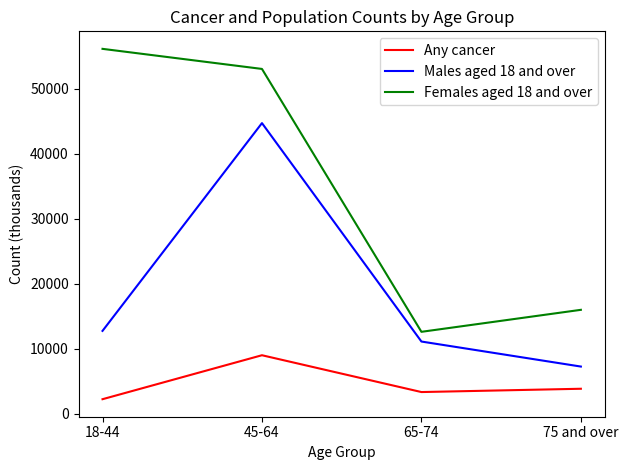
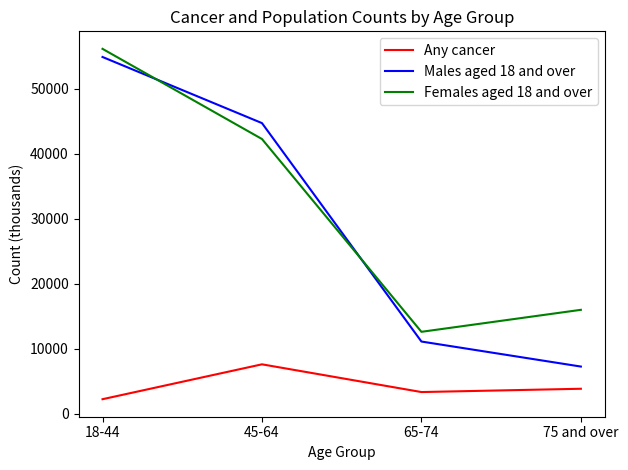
  {
    "Any cancer": {
      "18-44": 2000,
-     "45-64": 9000,
+     "45-64": 8000,
      "65-74": 3000,
      "75 and over": 4000
    },
    "Males aged 18 and over": {
-     "18-44": 13000,
+     "18-44": 55000,
      "45-64": 45000,
      "65-74": 11000,
      "75 and over": 7000
    },
    "Females aged 18 and over": {
      "18-44": 56000,
-     "45-64": 53000,
+     "45-64": 42000,
      "65-74": 13000,
      "75 and over": 16000
    }
  }
